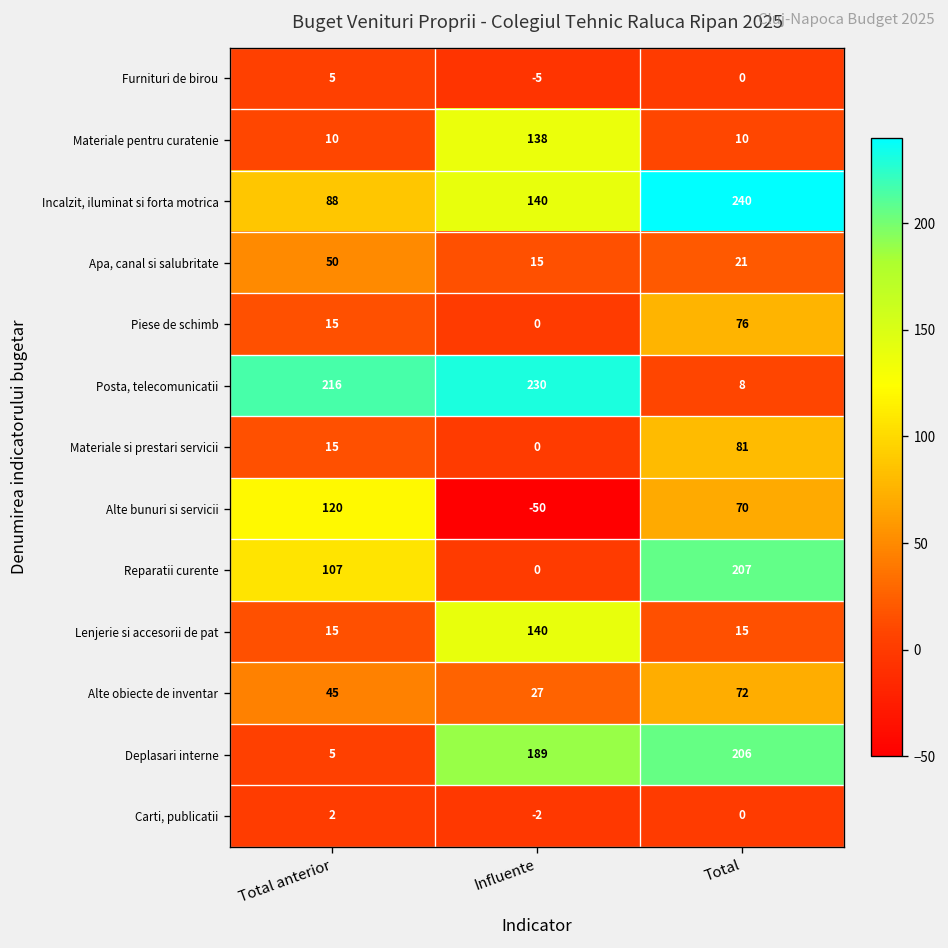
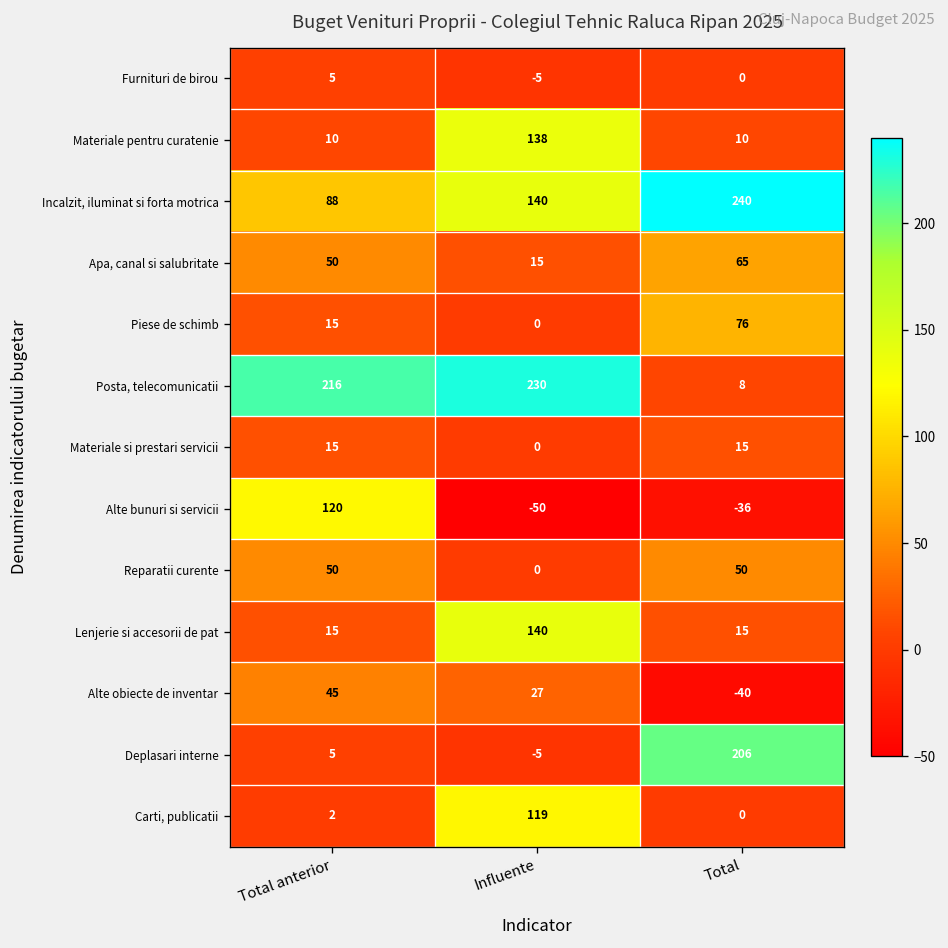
  {
    "Furnituri de birou": {
      "Total anterior": 5,
      "Influente": -5,
      "Total": 0
    },
    "Materiale pentru curatenie": {
      "Total anterior": 10,
      "Influente": 138,
      "Total": 10
    },
    "Incalzit, iluminat si forta motrica": {
      "Total anterior": 88,
      "Influente": 140,
      "Total": 240
    },
    "Apa, canal si salubritate": {
      "Total anterior": 50,
      "Influente": 15,
-     "Total": 21
+     "Total": 65
    },
    "Piese de schimb": {
      "Total anterior": 15,
      "Influente": 0,
      "Total": 76
    },
    "Posta, telecomunicatii": {
      "Total anterior": 216,
      "Influente": 230,
      "Total": 8
    },
    "Materiale si prestari servicii": {
      "Total anterior": 15,
      "Influente": 0,
-     "Total": 81
+     "Total": 15
    },
    "Alte bunuri si servicii": {
      "Total anterior": 120,
      "Influente": -50,
-     "Total": 70
+     "Total": -36
    },
    "Reparatii curente": {
-     "Total anterior": 107,
+     "Total anterior": 50,
      "Influente": 0,
-     "Total": 207
+     "Total": 50
    },
    "Lenjerie si accesorii de pat": {
      "Total anterior": 15,
      "Influente": 140,
      "Total": 15
    },
    "Alte obiecte de inventar": {
      "Total anterior": 45,
      "Influente": 27,
-     "Total": 72
+     "Total": -40
    },
    "Deplasari interne": {
      "Total anterior": 5,
-     "Influente": 189,
+     "Influente": -5,
      "Total": 206
    },
    "Carti, publicatii": {
      "Total anterior": 2,
-     "Influente": -2,
+     "Influente": 119,
      "Total": 0
    }
  }
